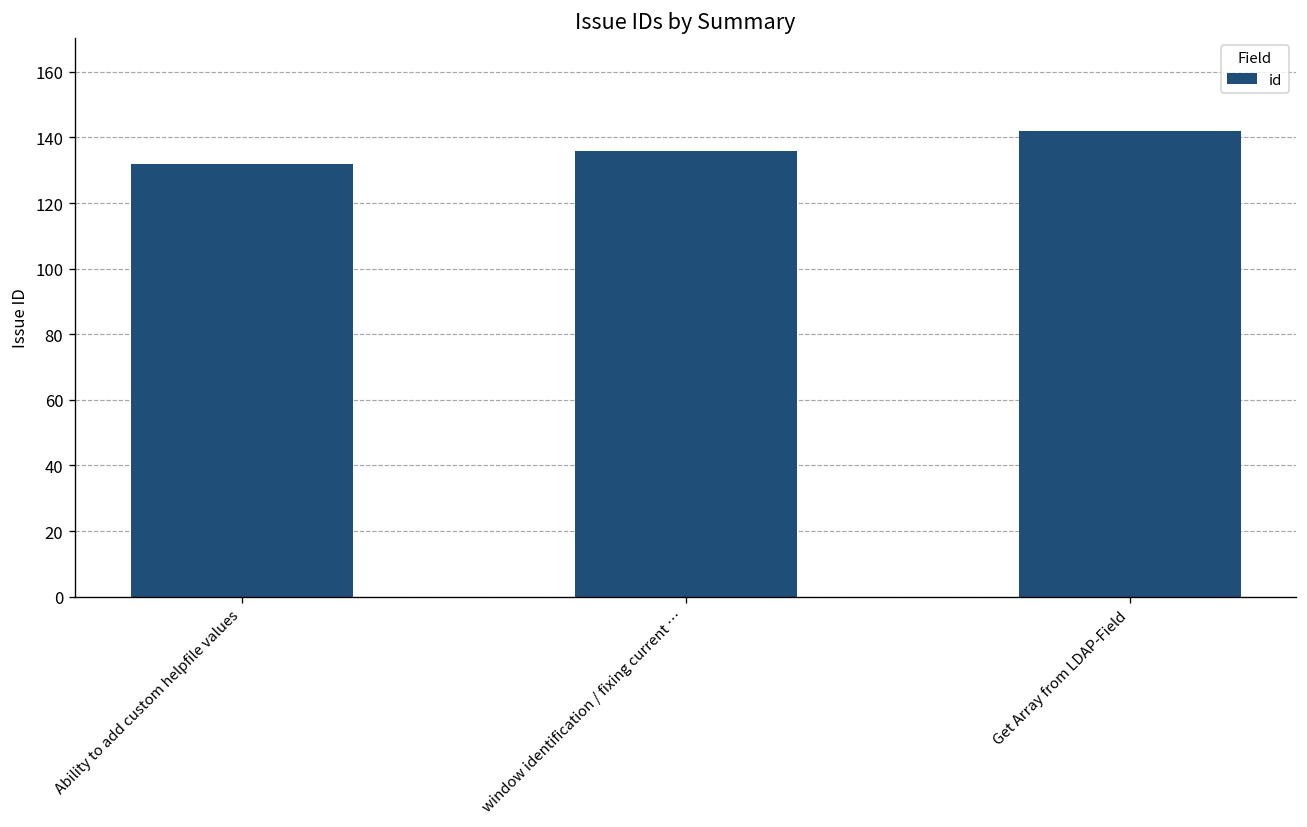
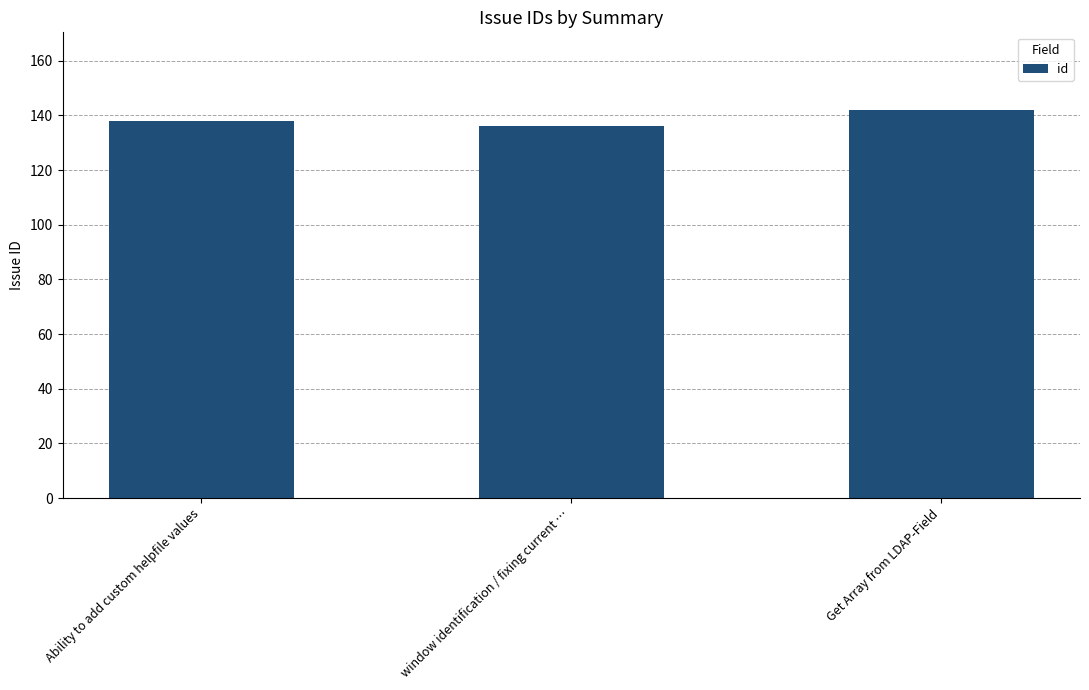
  {
-   "Ability to add custom helpfile values": 132,
+   "Ability to add custom helpfile values": 138,
    "window identification / fixing current …": 136,
    "Get Array from LDAP-Field": 142
  }
